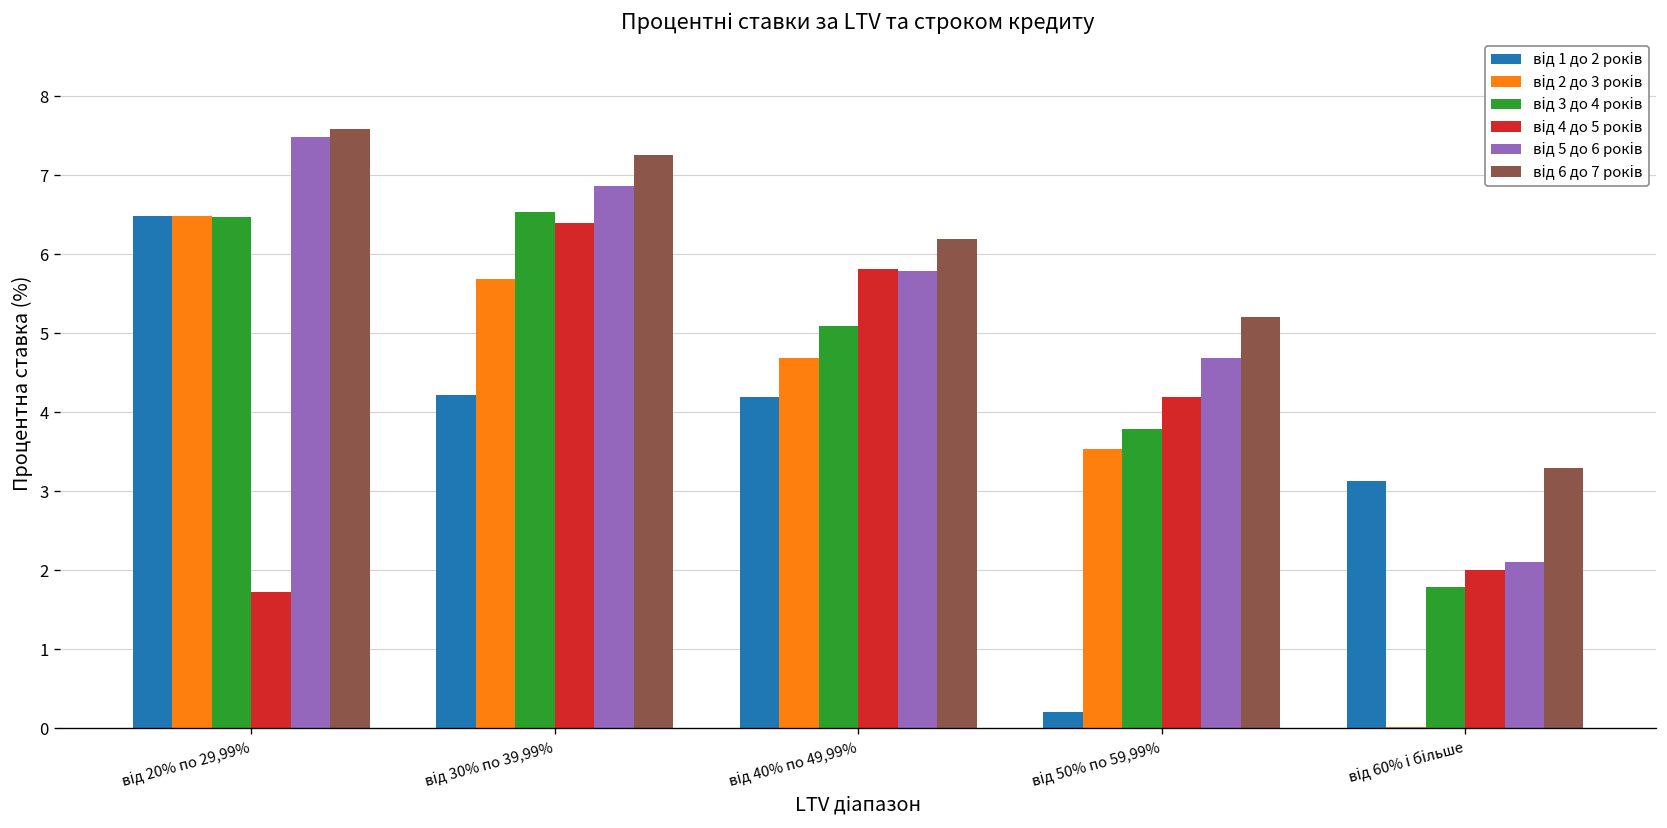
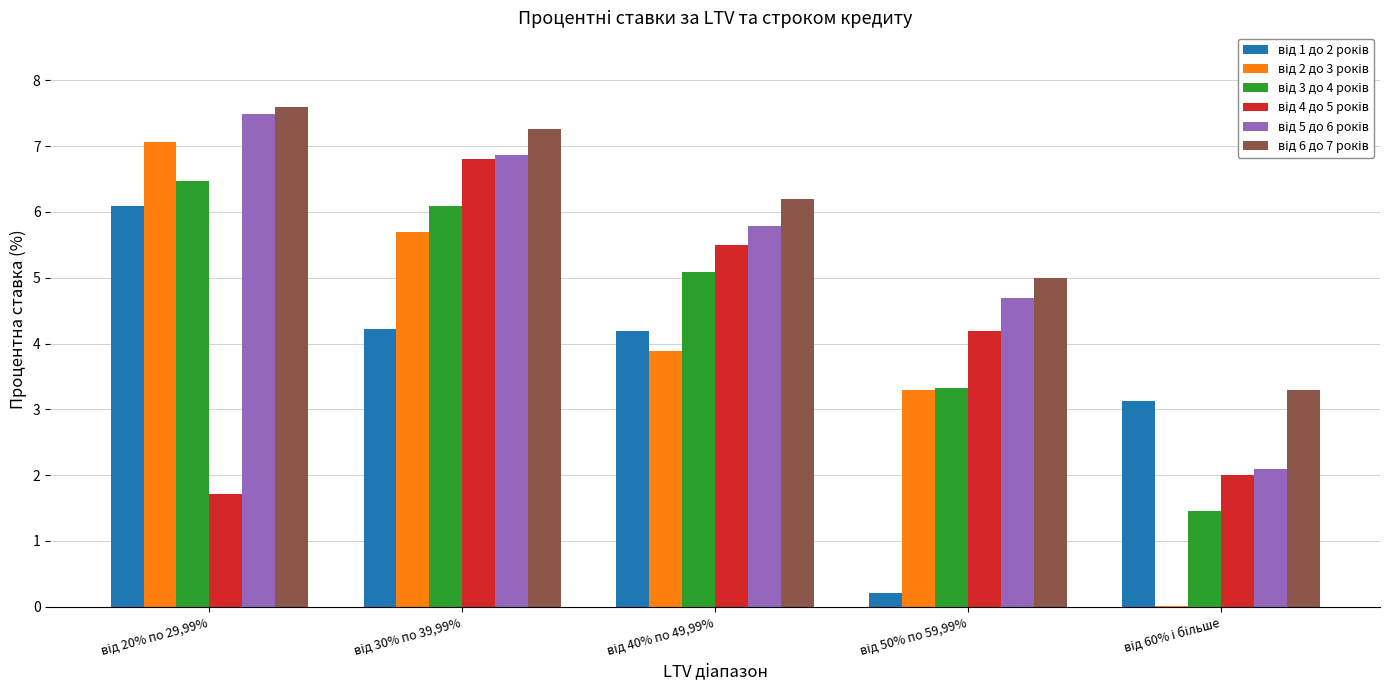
  {
    "від 1 до 2 років": {
-     "від 20% по 29,99%": 6.5,
+     "від 20% по 29,99%": 6.1,
      "від 30% по 39,99%": 4.2,
      "від 40% по 49,99%": 4.2,
      "від 50% по 59,99%": 0.2,
      "від 60% і більше": 3.1
    },
    "від 2 до 3 років": {
-     "від 20% по 29,99%": 6.5,
+     "від 20% по 29,99%": 7.1,
      "від 30% по 39,99%": 5.7,
-     "від 40% по 49,99%": 4.7,
-     "від 50% по 59,99%": 3.5
+     "від 40% по 49,99%": 3.9,
+     "від 50% по 59,99%": 3.3
    },
    "від 3 до 4 років": {
      "від 20% по 29,99%": 6.5,
-     "від 30% по 39,99%": 6.5,
+     "від 30% по 39,99%": 6.1,
      "від 40% по 49,99%": 5.1,
-     "від 50% по 59,99%": 3.8,
-     "від 60% і більше": 1.8
+     "від 50% по 59,99%": 3.3,
+     "від 60% і більше": 1.5
    },
    "від 4 до 5 років": {
      "від 20% по 29,99%": 1.7,
-     "від 30% по 39,99%": 6.4,
-     "від 40% по 49,99%": 5.8,
+     "від 30% по 39,99%": 6.8,
+     "від 40% по 49,99%": 5.5,
      "від 50% по 59,99%": 4.2,
      "від 60% і більше": 2.0
    },
    "від 5 до 6 років": {
      "від 20% по 29,99%": 7.5,
      "від 30% по 39,99%": 6.9,
      "від 40% по 49,99%": 5.8,
      "від 50% по 59,99%": 4.7,
      "від 60% і більше": 2.1
    },
    "від 6 до 7 років": {
      "від 20% по 29,99%": 7.6,
      "від 30% по 39,99%": 7.3,
      "від 40% по 49,99%": 6.2,
-     "від 50% по 59,99%": 5.2,
+     "від 50% по 59,99%": 5.0,
      "від 60% і більше": 3.3
    }
  }
